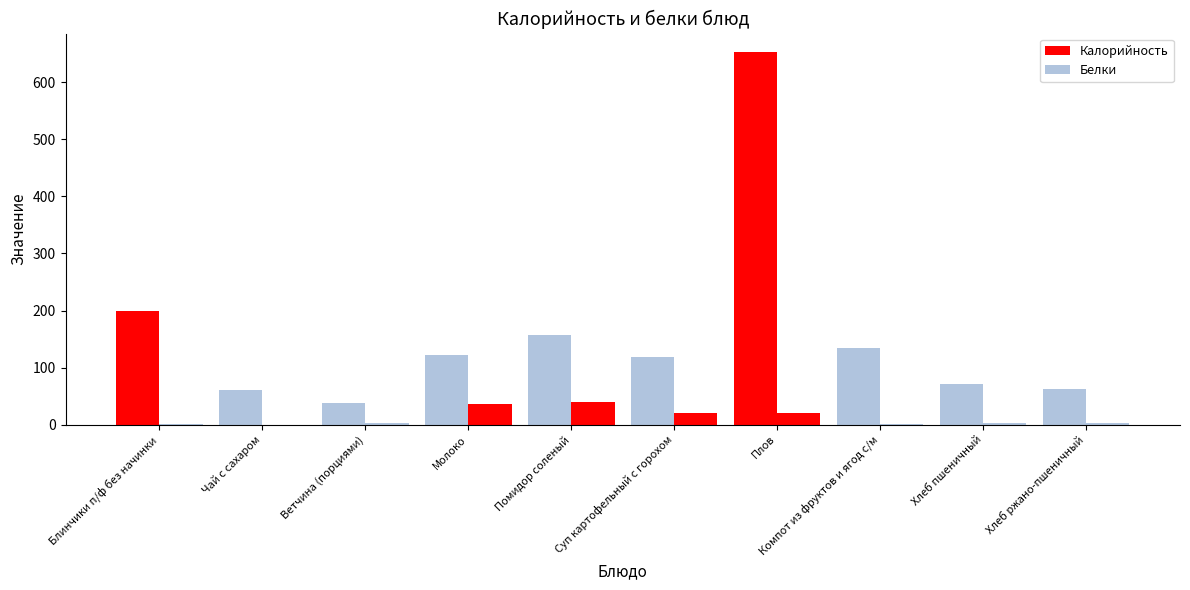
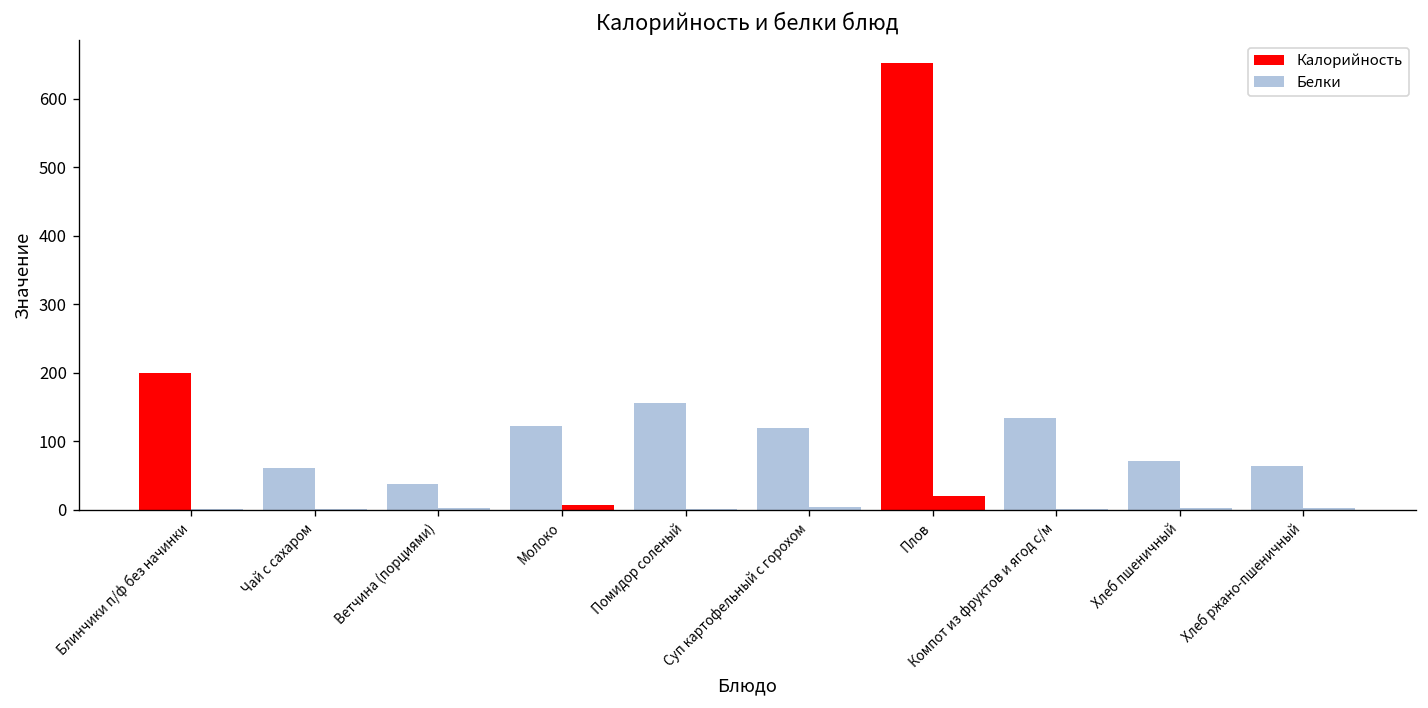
  {
    "Калорийность": {
      "Блинчики п/ф без начинки": 200,
      "Чай с сахаром": 60,
      "Ветчина (порциями)": 40,
      "Молоко": 120,
      "Помидор соленый": 160,
      "Суп картофельный с горохом": 120,
      "Плов": 650,
      "Компот из фруктов и ягод с/м": 130,
      "Хлеб пшеничный": 70,
      "Хлеб ржано-пшеничный": 60
    },
    "Белки": {
-     "Молоко": 40,
-     "Помидор соленый": 40,
-     "Суп картофельный с горохом": 20,
+     "Молоко": 10,
+     "Помидор соленый": 0,
+     "Суп картофельный с горохом": 0,
      "Плов": 20
    }
  }
